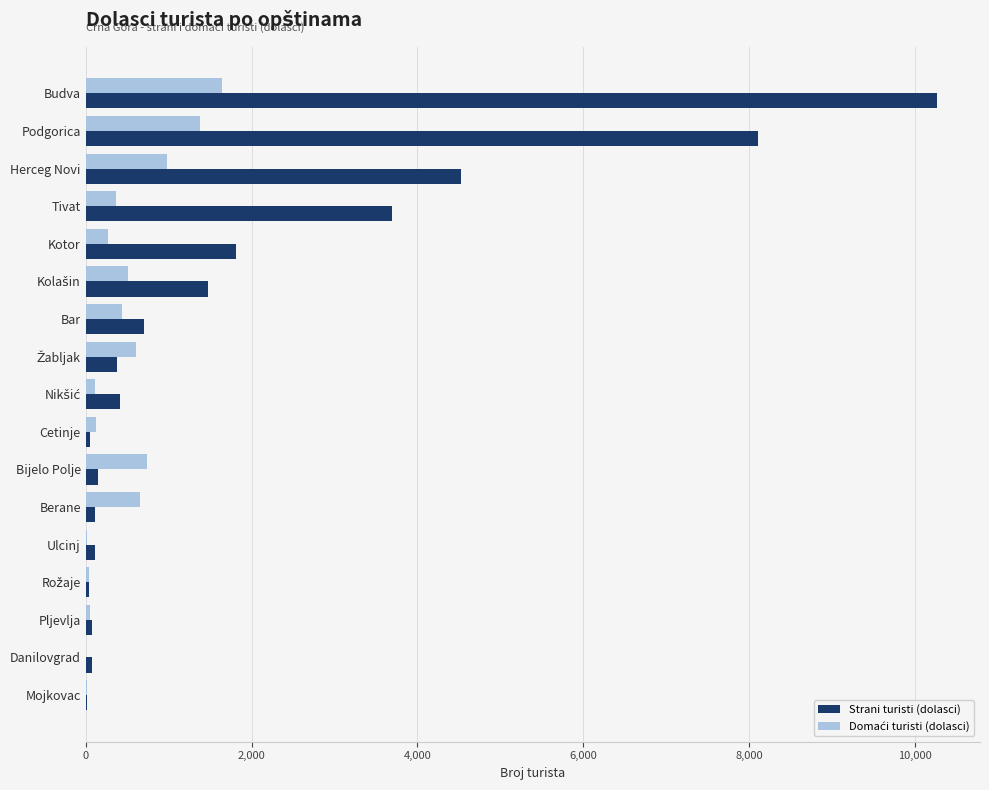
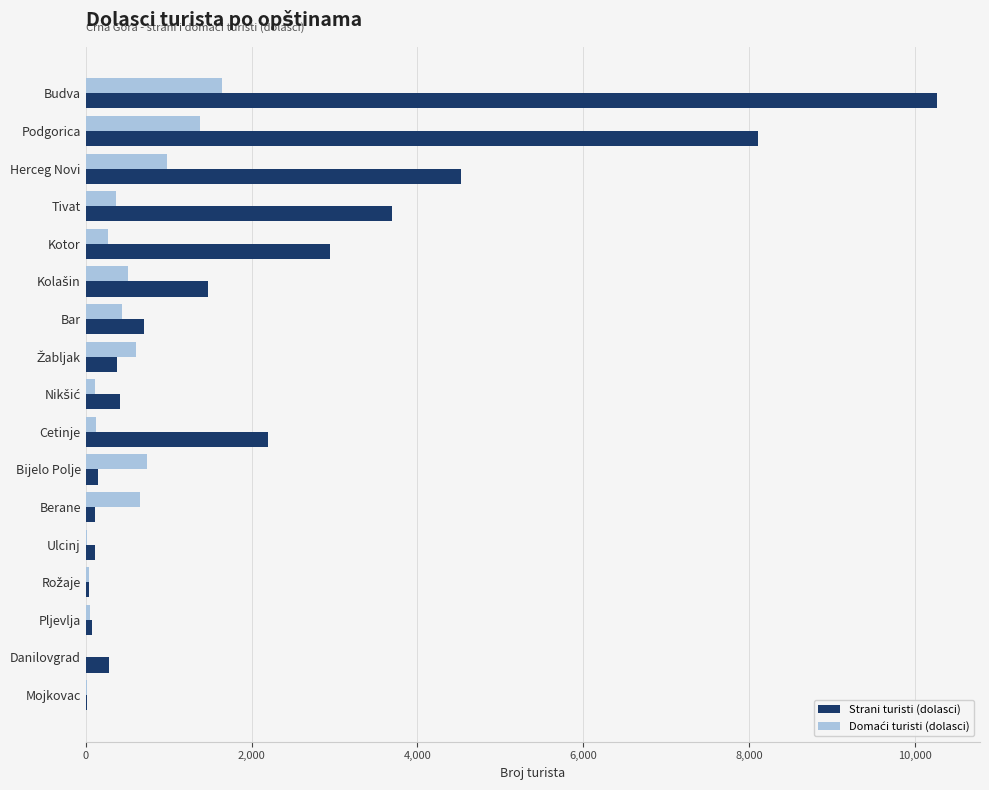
  {
    "Strani turisti (dolasci)": {
      "Budva": "10,300",
      "Podgorica": "8,100",
      "Herceg Novi": "4,500",
      "Tivat": "3,700",
-     "Kotor": "1,800",
+     "Kotor": "2,900",
      "Kolašin": "1,500",
      "Bar": "700",
      "Žabljak": "400",
      "Nikšić": "400",
-     "Cetinje": "100",
+     "Cetinje": "2,200",
      "Bijelo Polje": "100",
      "Berane": "100",
      "Ulcinj": "100",
      "Rožaje": "0",
      "Pljevlja": "100",
-     "Danilovgrad": "100"
+     "Danilovgrad": "300"
    },
    "Domaći turisti (dolasci)": {
      "Budva": "1,600",
      "Podgorica": "1,400",
      "Herceg Novi": "1,000",
      "Tivat": "400",
      "Kotor": "300",
      "Kolašin": "500",
      "Bar": "400",
      "Žabljak": "600",
      "Nikšić": "100",
      "Cetinje": "100",
      "Bijelo Polje": "700",
      "Berane": "700",
      "Rožaje": "0",
      "Pljevlja": "0"
    }
  }
